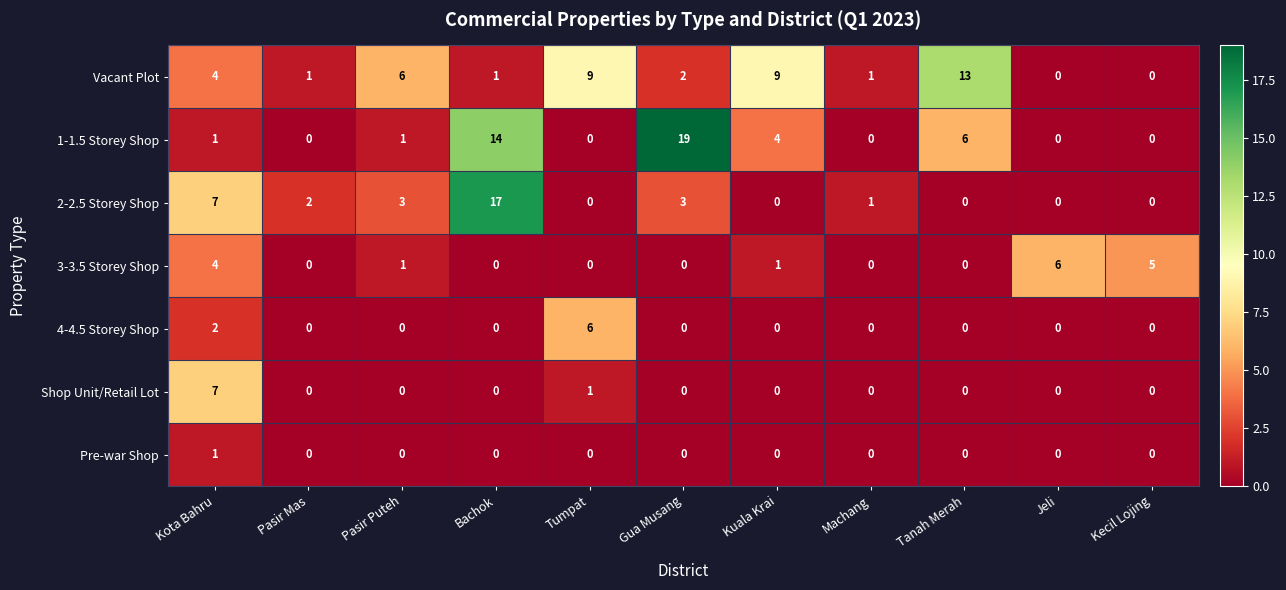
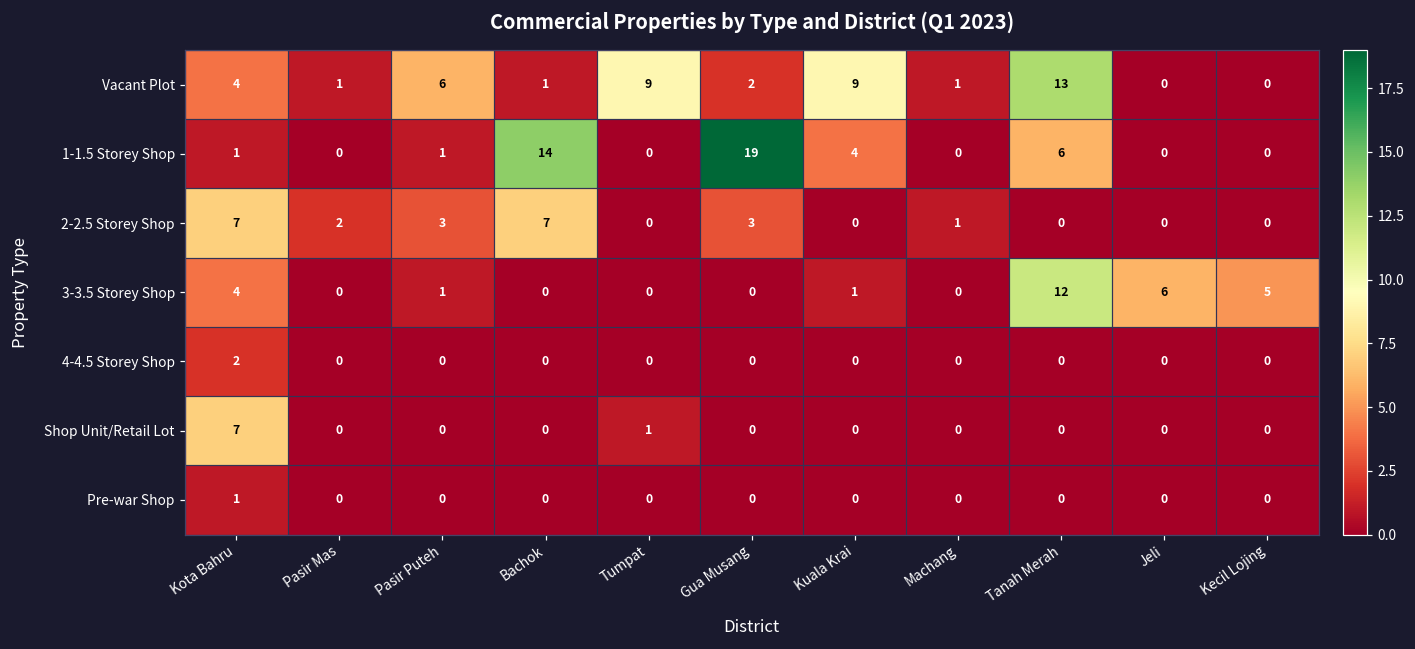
  {
    "Vacant Plot": {
      "Kota Bahru": 4,
      "Pasir Mas": 1,
      "Pasir Puteh": 6,
      "Bachok": 1,
      "Tumpat": 9,
      "Gua Musang": 2,
      "Kuala Krai": 9,
      "Machang": 1,
      "Tanah Merah": 13,
      "Jeli": 0,
      "Kecil Lojing": 0
    },
    "1-1.5 Storey Shop": {
      "Kota Bahru": 1,
      "Pasir Mas": 0,
      "Pasir Puteh": 1,
      "Bachok": 14,
      "Tumpat": 0,
      "Gua Musang": 19,
      "Kuala Krai": 4,
      "Machang": 0,
      "Tanah Merah": 6,
      "Jeli": 0,
      "Kecil Lojing": 0
    },
    "2-2.5 Storey Shop": {
      "Kota Bahru": 7,
      "Pasir Mas": 2,
      "Pasir Puteh": 3,
-     "Bachok": 17,
+     "Bachok": 7,
      "Tumpat": 0,
      "Gua Musang": 3,
      "Kuala Krai": 0,
      "Machang": 1,
      "Tanah Merah": 0,
      "Jeli": 0,
      "Kecil Lojing": 0
    },
    "3-3.5 Storey Shop": {
      "Kota Bahru": 4,
      "Pasir Mas": 0,
      "Pasir Puteh": 1,
      "Bachok": 0,
      "Tumpat": 0,
      "Gua Musang": 0,
      "Kuala Krai": 1,
      "Machang": 0,
-     "Tanah Merah": 0,
+     "Tanah Merah": 12,
      "Jeli": 6,
      "Kecil Lojing": 5
    },
    "4-4.5 Storey Shop": {
      "Kota Bahru": 2,
      "Pasir Mas": 0,
      "Pasir Puteh": 0,
      "Bachok": 0,
-     "Tumpat": 6,
+     "Tumpat": 0,
      "Gua Musang": 0,
      "Kuala Krai": 0,
      "Machang": 0,
      "Tanah Merah": 0,
      "Jeli": 0,
      "Kecil Lojing": 0
    },
    "Shop Unit/Retail Lot": {
      "Kota Bahru": 7,
      "Pasir Mas": 0,
      "Pasir Puteh": 0,
      "Bachok": 0,
      "Tumpat": 1,
      "Gua Musang": 0,
      "Kuala Krai": 0,
      "Machang": 0,
      "Tanah Merah": 0,
      "Jeli": 0,
      "Kecil Lojing": 0
    },
    "Pre-war Shop": {
      "Kota Bahru": 1,
      "Pasir Mas": 0,
      "Pasir Puteh": 0,
      "Bachok": 0,
      "Tumpat": 0,
      "Gua Musang": 0,
      "Kuala Krai": 0,
      "Machang": 0,
      "Tanah Merah": 0,
      "Jeli": 0,
      "Kecil Lojing": 0
    }
  }
